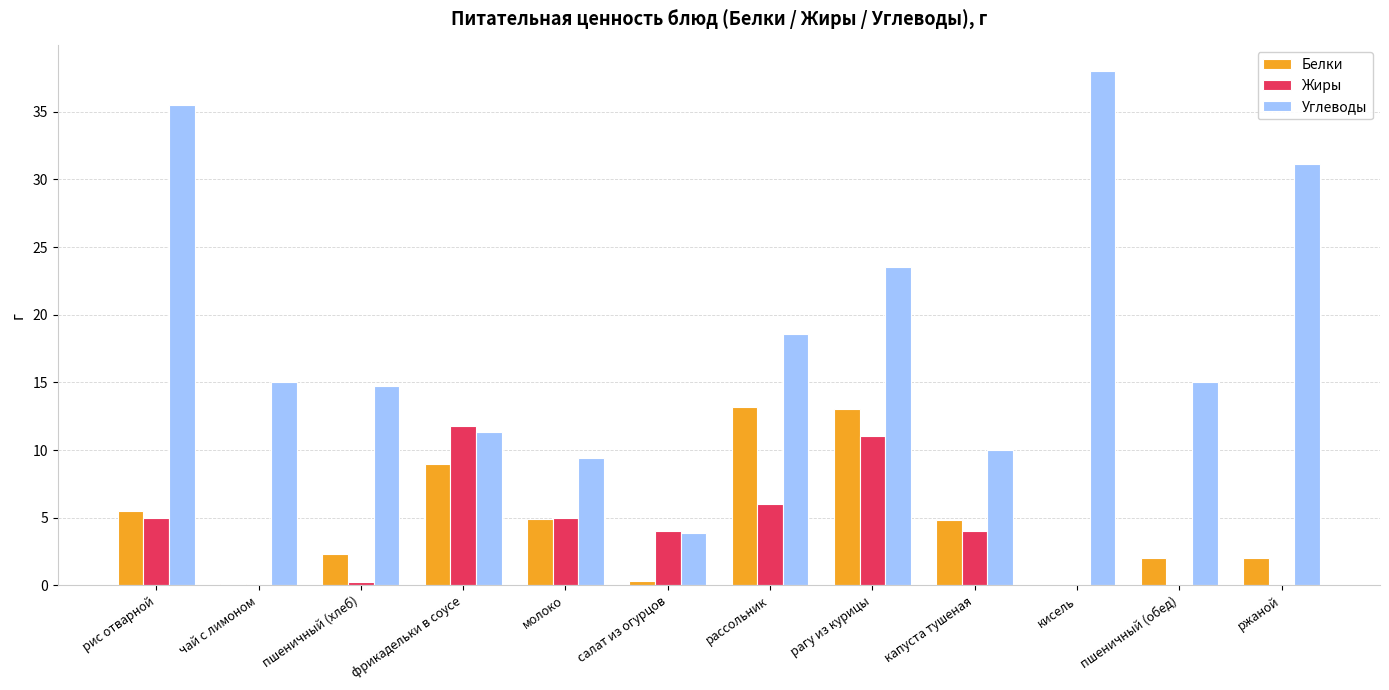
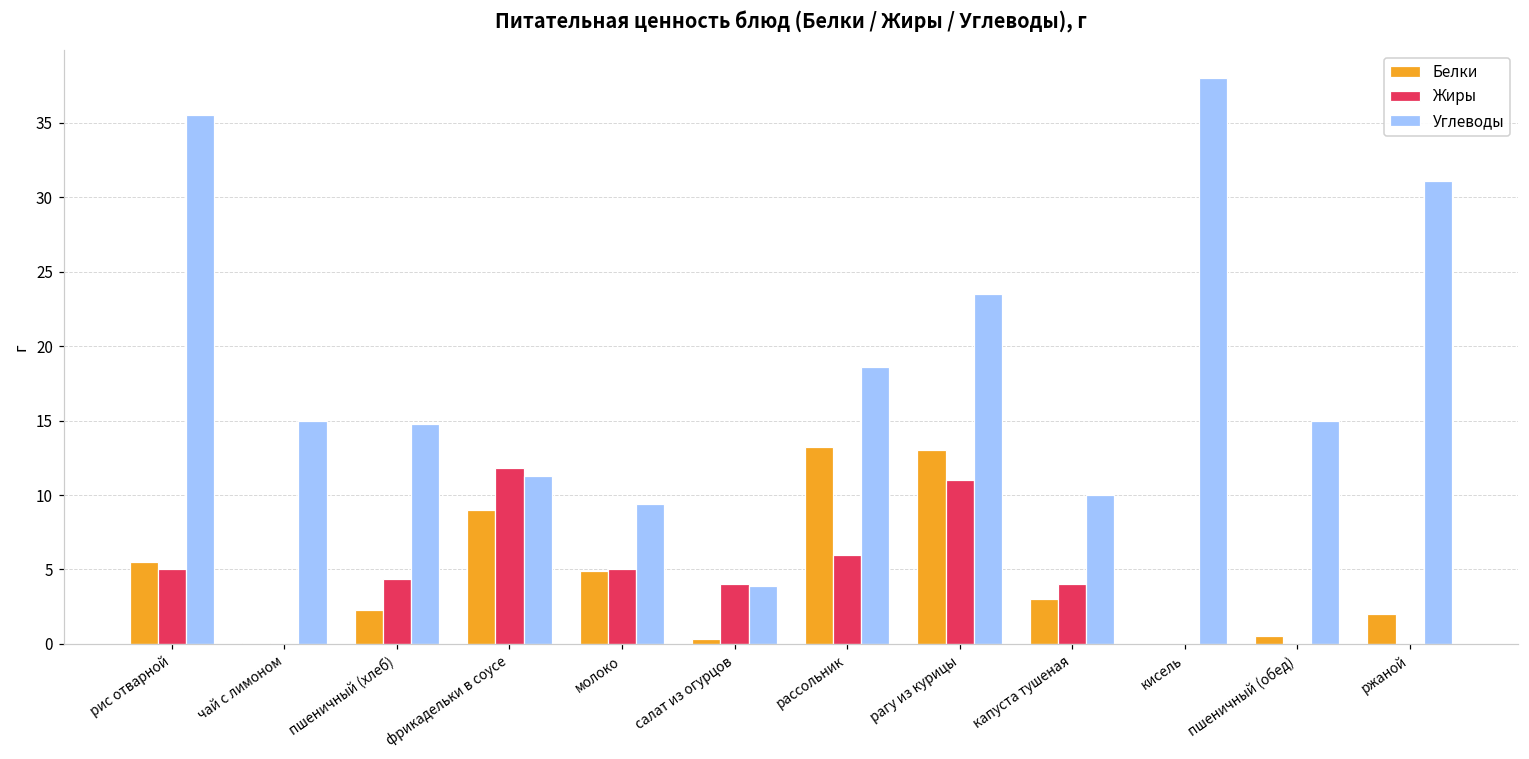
  {
    "Белки": {
      "рис отварной": 5.5,
      "пшеничный (хлеб)": 2.3,
      "фрикадельки в соусе": 9.0,
      "молоко": 4.9,
      "салат из огурцов": 0.3,
      "рассольник": 13.2,
      "рагу из курицы": 13.0,
-     "капуста тушеная": 4.8,
+     "капуста тушеная": 3.0,
      "кисель": 0.0,
-     "пшеничный (обед)": 2.0,
+     "пшеничный (обед)": 0.5,
      "ржаной": 2.0
    },
    "Жиры": {
      "рис отварной": 5.0,
-     "пшеничный (хлеб)": 0.2,
+     "пшеничный (хлеб)": 4.4,
      "фрикадельки в соусе": 11.8,
      "молоко": 5.0,
      "салат из огурцов": 4.0,
      "рассольник": 6.0,
      "рагу из курицы": 11.0,
      "капуста тушеная": 4.0,
      "кисель": 0.0,
      "пшеничный (обед)": 0.0,
      "ржаной": 0.0
    },
    "Углеводы": {
      "рис отварной": 35.5,
      "чай с лимоном": 15.0,
      "пшеничный (хлеб)": 14.8,
      "фрикадельки в соусе": 11.3,
      "молоко": 9.4,
      "салат из огурцов": 3.9,
      "рассольник": 18.6,
      "рагу из курицы": 23.5,
      "капуста тушеная": 10.0,
      "кисель": 38.0,
      "пшеничный (обед)": 15.0,
      "ржаной": 31.1
    }
  }
